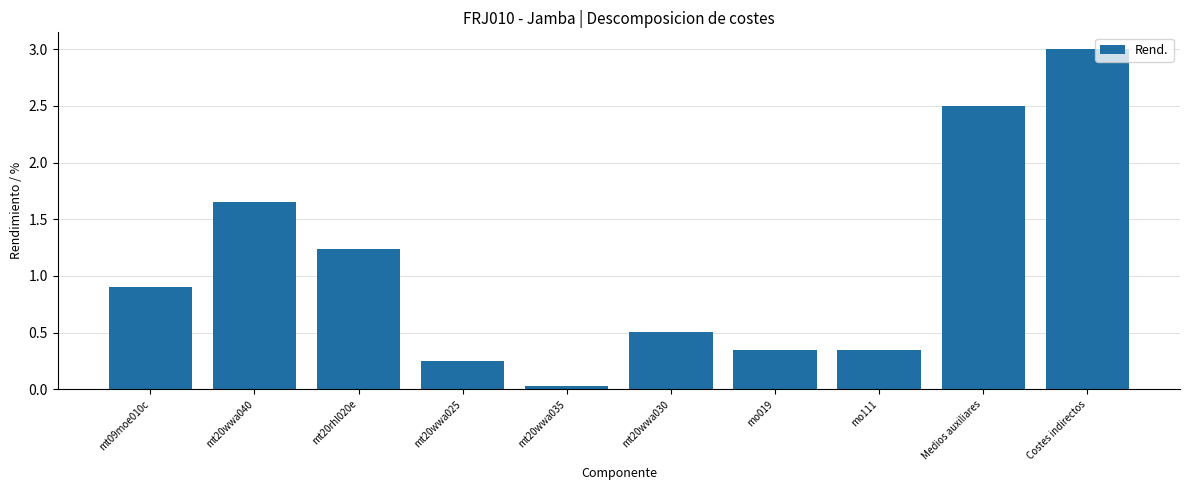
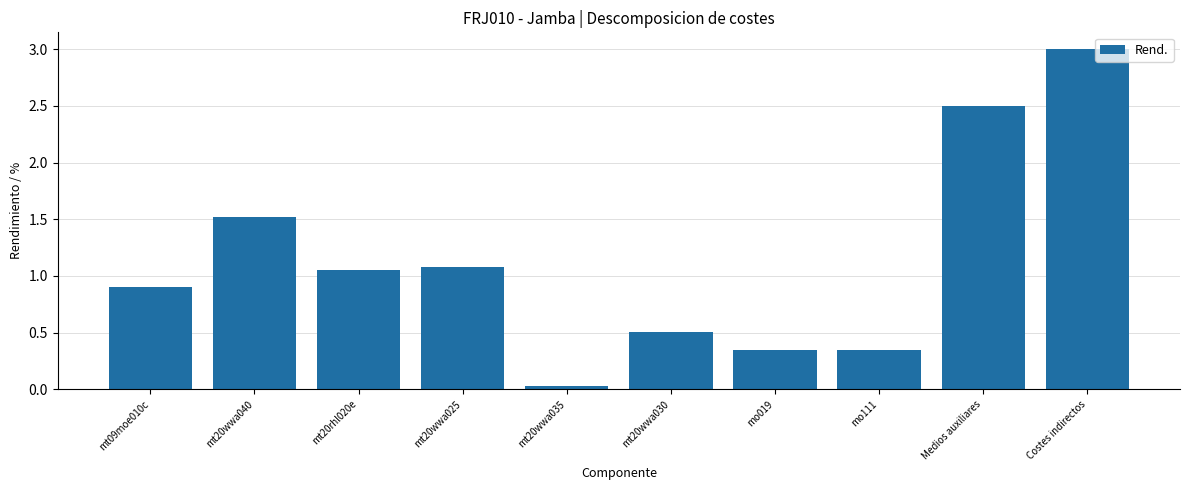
  {
    "mt09moe010c": 0.90,
-   "mt20wwa040": 1.65,
-   "mt20rhl020e": 1.24,
-   "mt20wwa025": 0.25,
+   "mt20wwa040": 1.52,
+   "mt20rhl020e": 1.05,
+   "mt20wwa025": 1.08,
    "mt20wwa035": 0.03,
    "mt20wwa030": 0.51,
    "mo019": 0.35,
    "mo111": 0.35,
    "Medios auxiliares": 2.50,
    "Costes indirectos": 3.00
  }
